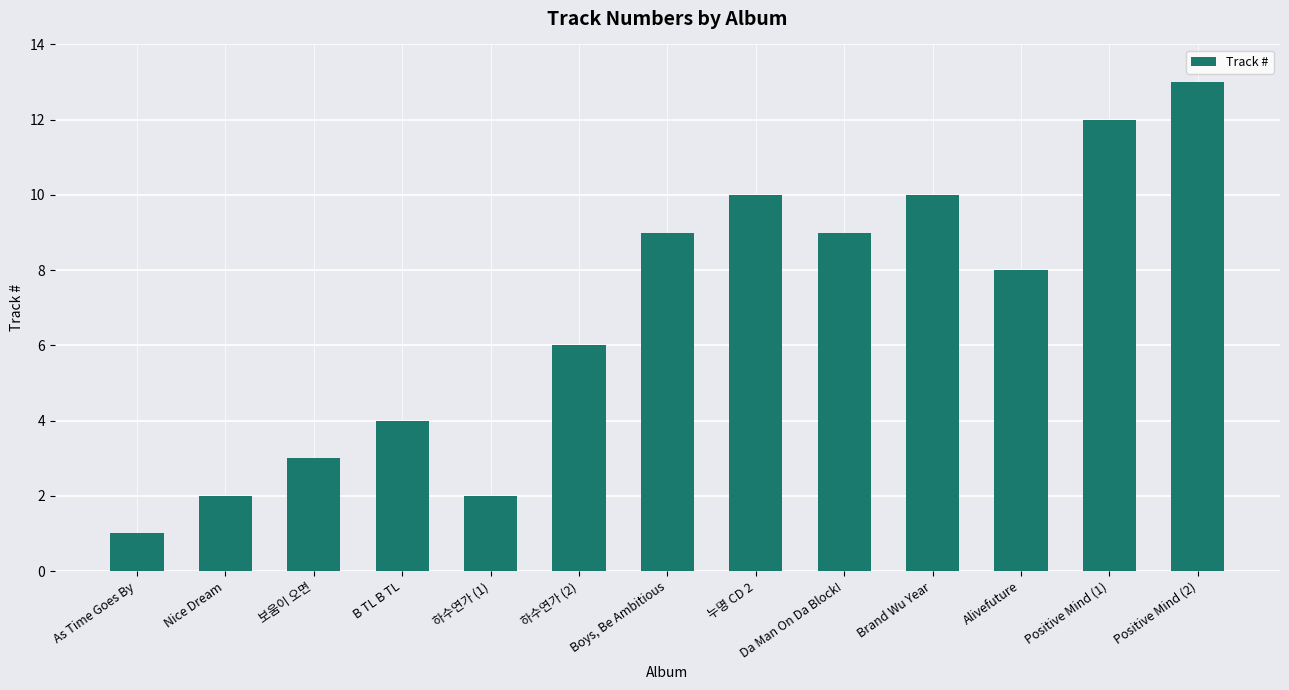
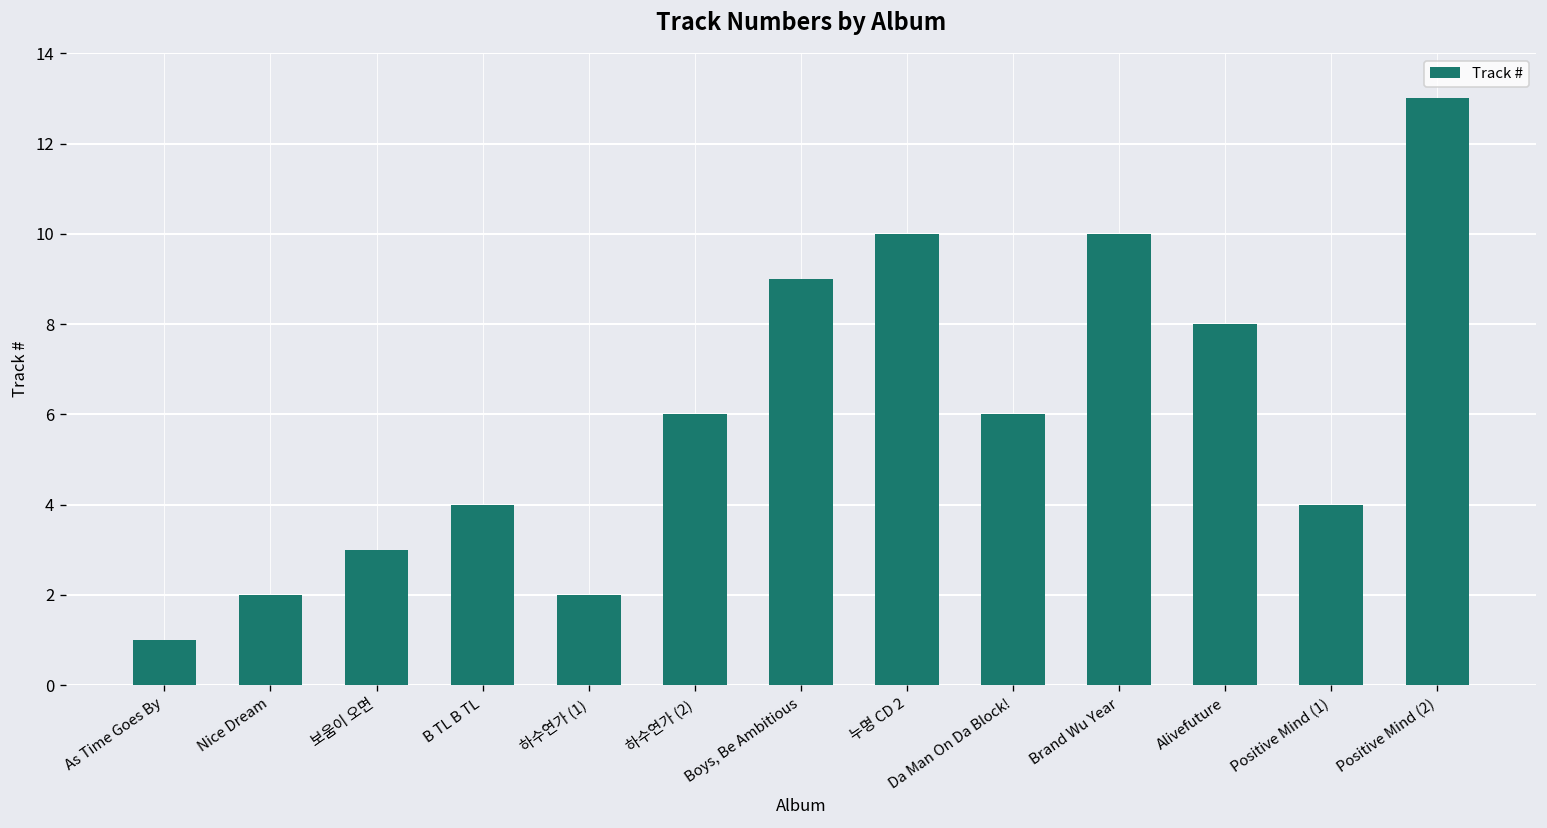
  {
    "As Time Goes By": 1,
    "Nice Dream": 2,
    "보움이 오면": 3,
    "B TL B TL": 4,
    "하수연가 (1)": 2,
    "하수연가 (2)": 6,
    "Boys, Be Ambitious": 9,
    "누명 CD 2": 10,
-   "Da Man On Da Block!": 9,
+   "Da Man On Da Block!": 6,
    "Brand Wu Year": 10,
    "Alivefuture": 8,
-   "Positive Mind (1)": 12,
+   "Positive Mind (1)": 4,
    "Positive Mind (2)": 13
  }
